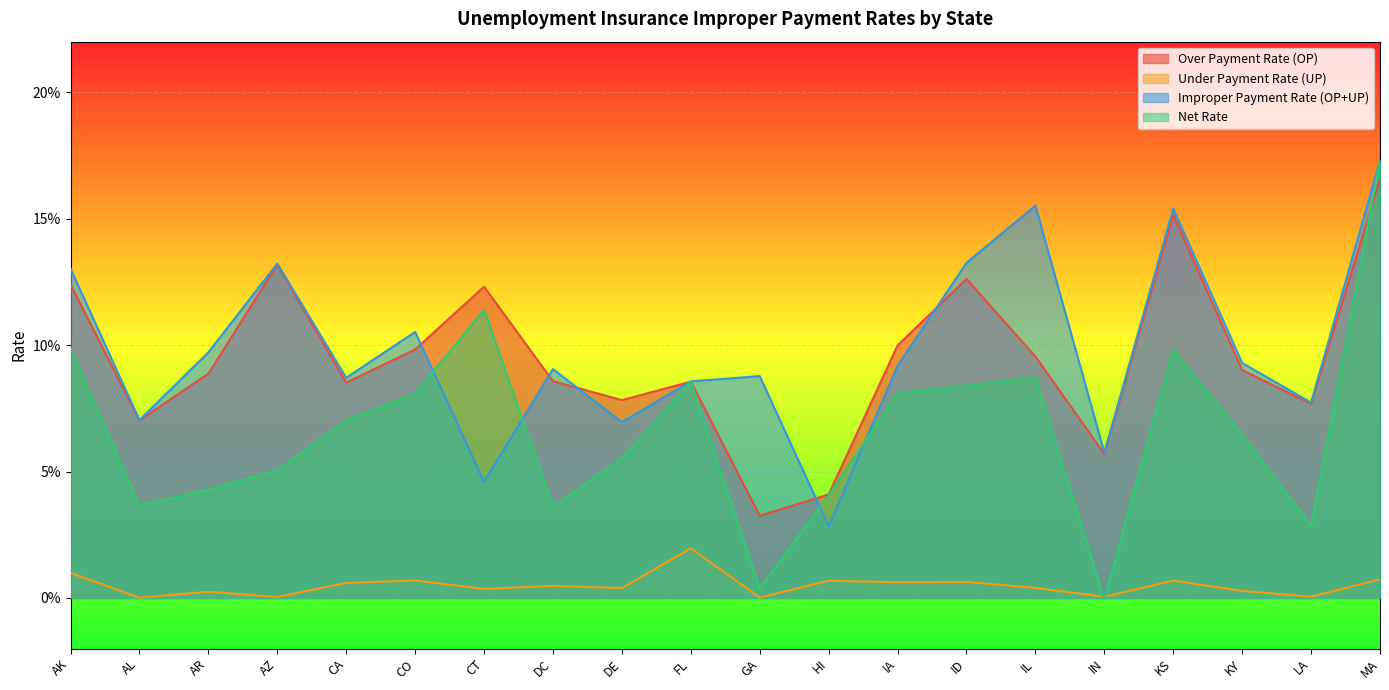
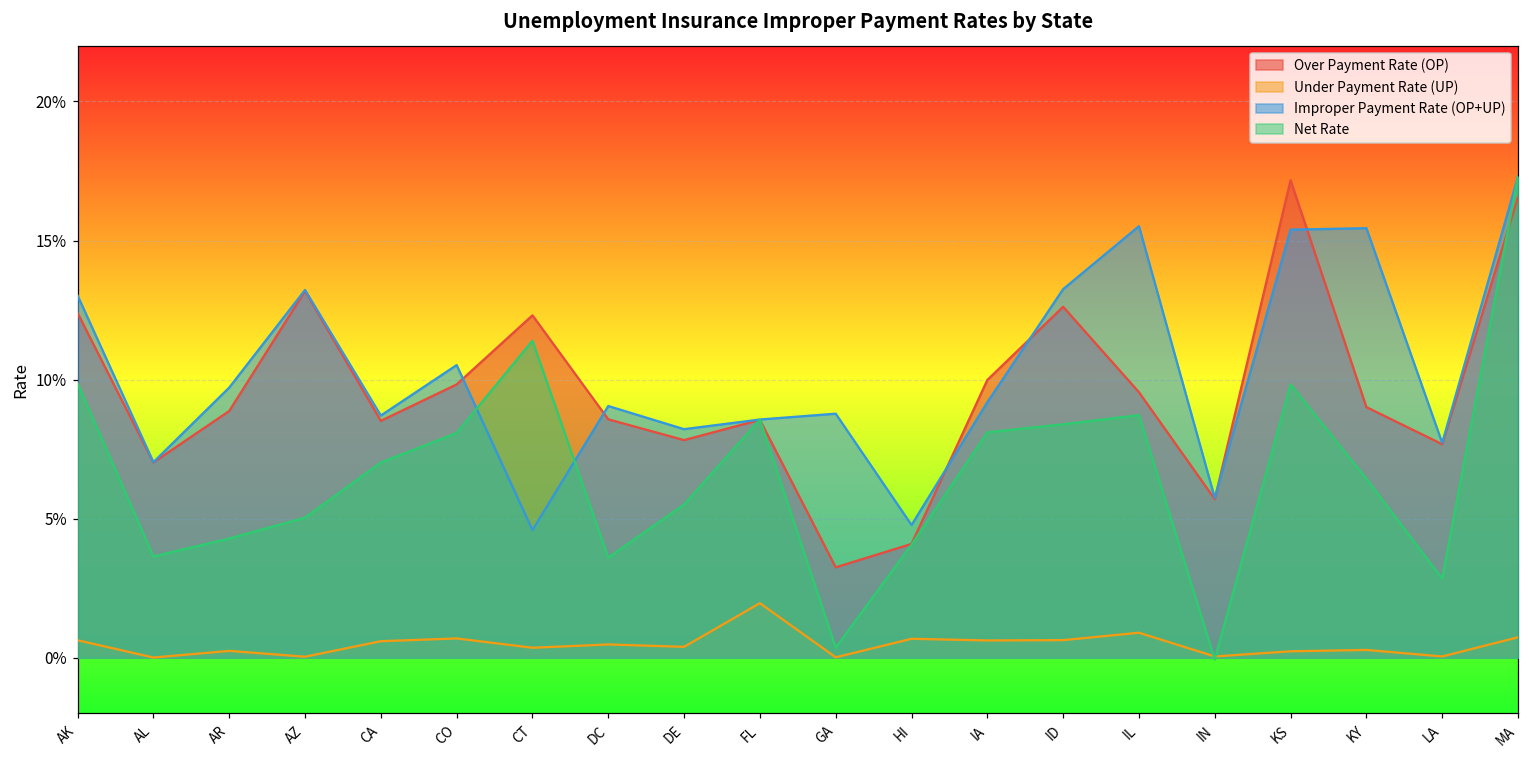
  {
    "Over Payment Rate (OP)": {
      "AK": "12.4%",
      "AR": "8.9%",
      "CA": "8.5%",
      "CO": "9.8%",
      "CT": "12.3%",
      "DC": "8.6%",
      "DE": "7.8%",
      "GA": "3.3%",
      "IA": "10.0%",
      "ID": "12.6%",
      "IL": "9.5%",
-     "KS": "15.2%",
+     "KS": "17.2%",
      "KY": "9.0%",
      "MA": "16.6%"
    },
    "Under Payment Rate (UP)": {
-     "AK": "1.0%",
+     "AK": "0.6%",
      "AL": "0.0%",
      "AR": "0.2%",
      "AZ": "0.0%",
      "CA": "0.6%",
      "CO": "0.7%",
      "CT": "0.4%",
      "DC": "0.5%",
      "DE": "0.4%",
      "FL": "2.0%",
      "GA": "0.0%",
      "HI": "0.7%",
      "IA": "0.6%",
      "ID": "0.6%",
-     "IL": "0.4%",
-     "KS": "0.7%",
+     "IL": "0.9%",
+     "KS": "0.2%",
      "KY": "0.3%",
      "LA": "0.0%",
      "MA": "0.7%"
    },
    "Improper Payment Rate (OP+UP)": {
      "AK": "13.0%",
      "AR": "9.7%",
      "CA": "8.7%",
      "CO": "10.5%",
      "CT": "4.6%",
      "DC": "9.0%",
-     "DE": "7.0%",
+     "DE": "8.2%",
      "GA": "8.8%",
-     "HI": "2.8%",
+     "HI": "4.8%",
      "IA": "9.2%",
      "ID": "13.3%",
      "IL": "15.5%",
      "KS": "15.4%",
-     "KY": "9.3%"
+     "KY": "15.4%"
    }
  }
